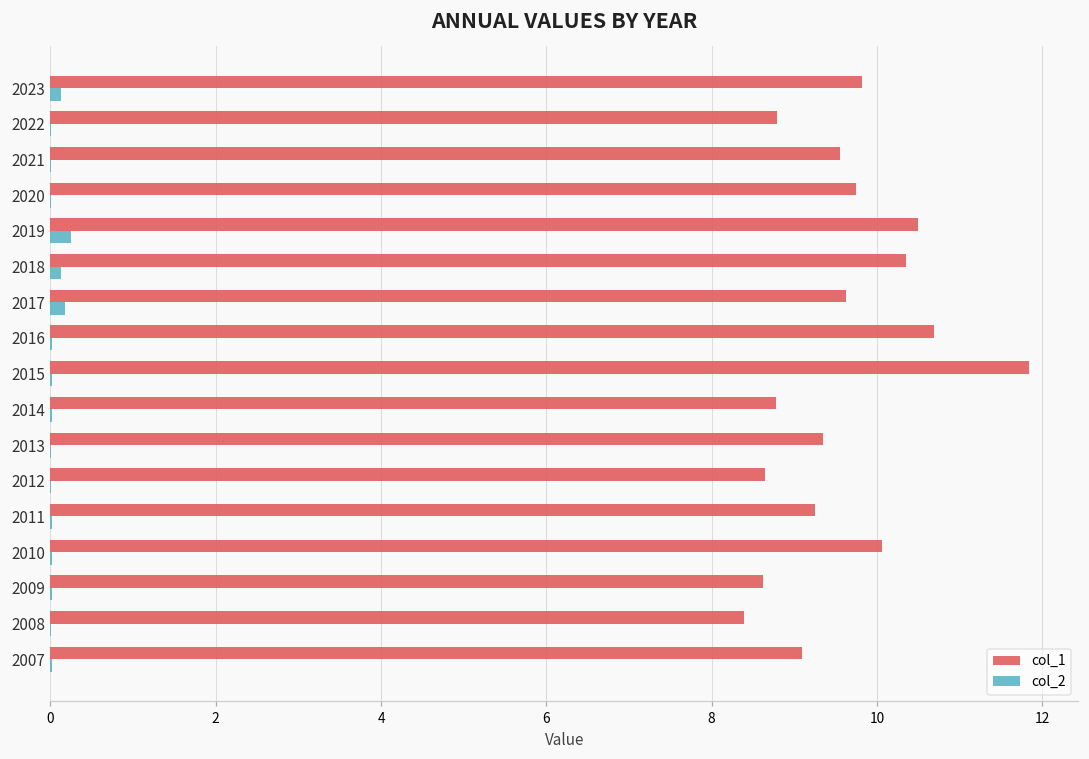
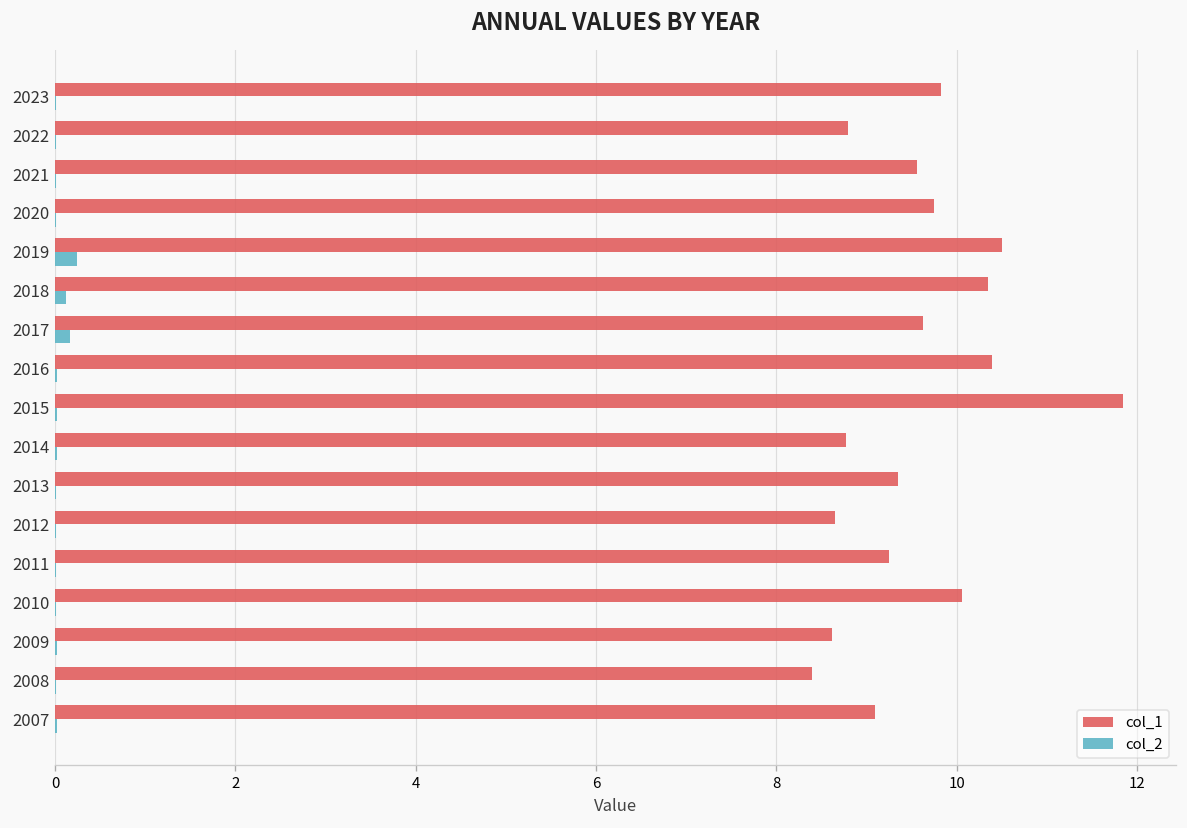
  {
    "col_1": {
      "2023": 9.8,
      "2022": 8.8,
      "2021": 9.6,
      "2020": 9.8,
      "2019": 10.5,
      "2018": 10.3,
      "2017": 9.6,
-     "2016": 10.7,
+     "2016": 10.4,
      "2015": 11.8,
      "2014": 8.8,
      "2013": 9.4,
      "2012": 8.6,
      "2011": 9.3,
      "2010": 10.1,
      "2009": 8.6,
      "2008": 8.4,
      "2007": 9.1
    },
    "col_2": {
-     "2023": 0.1,
+     "2023": 0.0,
      "2019": 0.2,
      "2018": 0.1,
      "2017": 0.2
    }
  }
